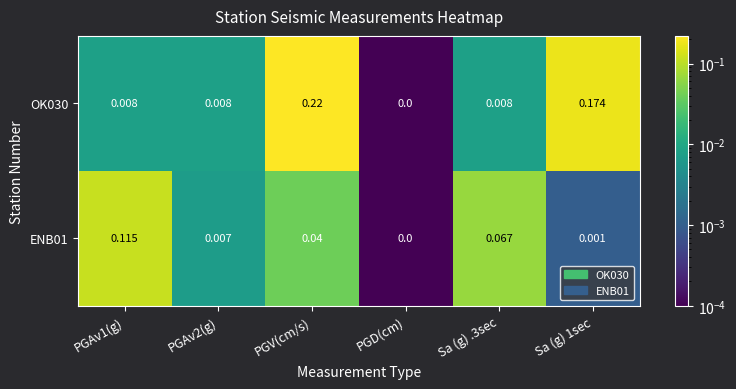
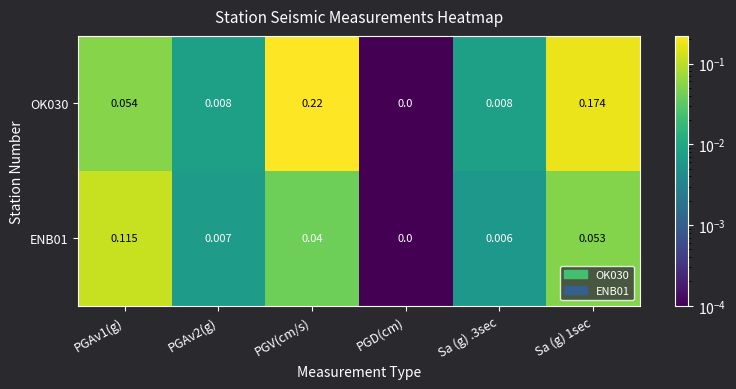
  {
    "OK030": {
-     "PGAv1(g)": 0.008,
+     "PGAv1(g)": 0.054,
      "PGAv2(g)": 0.008,
      "PGV(cm/s)": 0.22,
      "PGD(cm)": 0.0,
      "Sa (g) .3sec": 0.008,
      "Sa (g) 1sec": 0.174
    },
    "ENB01": {
      "PGAv1(g)": 0.115,
      "PGAv2(g)": 0.007,
      "PGV(cm/s)": 0.04,
      "PGD(cm)": 0.0,
-     "Sa (g) .3sec": 0.067,
-     "Sa (g) 1sec": 0.001
+     "Sa (g) .3sec": 0.006,
+     "Sa (g) 1sec": 0.053
    }
  }
